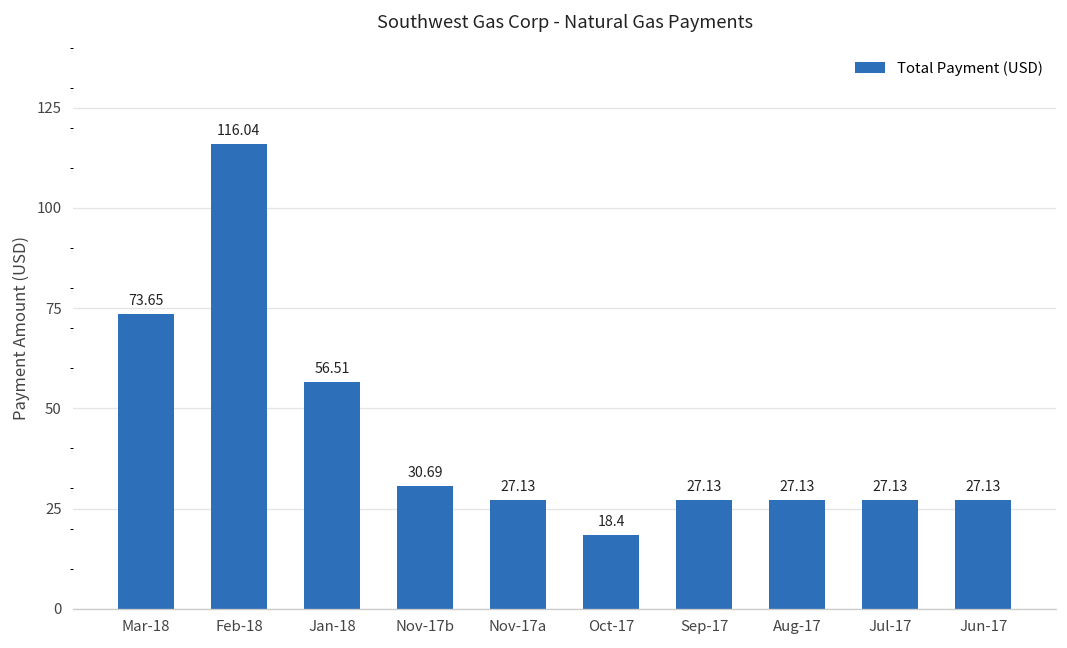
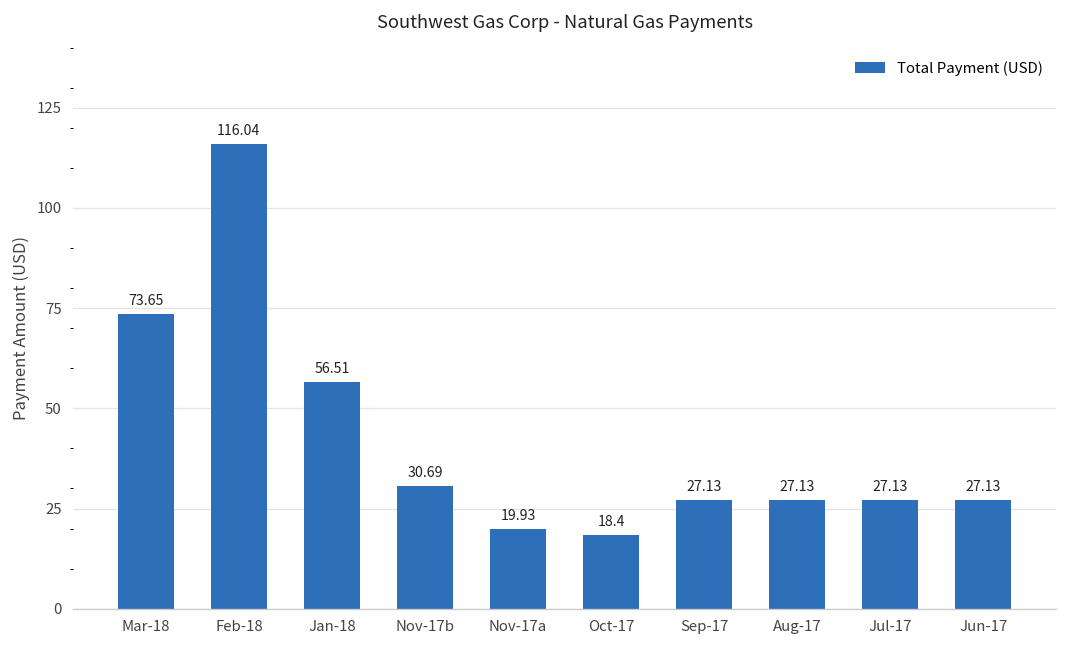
  {
    "Mar-18": 73.65,
    "Feb-18": 116.04,
    "Jan-18": 56.51,
    "Nov-17b": 30.69,
-   "Nov-17a": 27.13,
+   "Nov-17a": 19.93,
    "Oct-17": 18.4,
    "Sep-17": 27.13,
    "Aug-17": 27.13,
    "Jul-17": 27.13,
    "Jun-17": 27.13
  }
